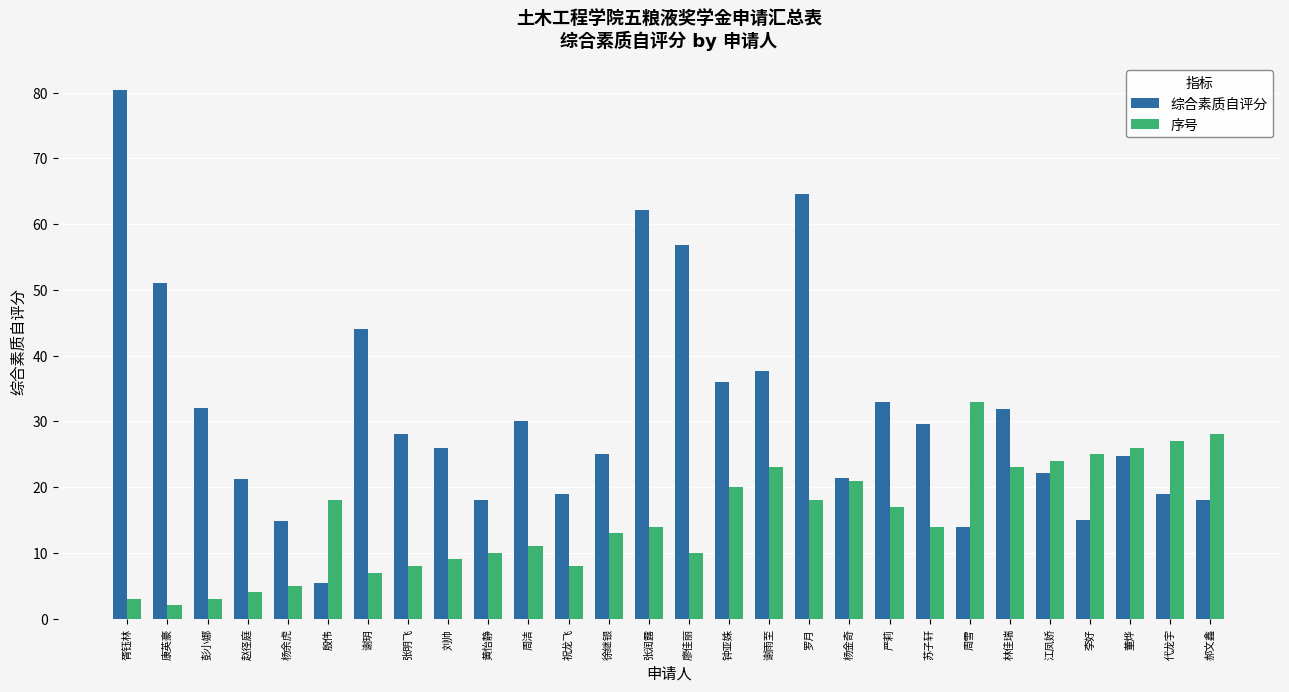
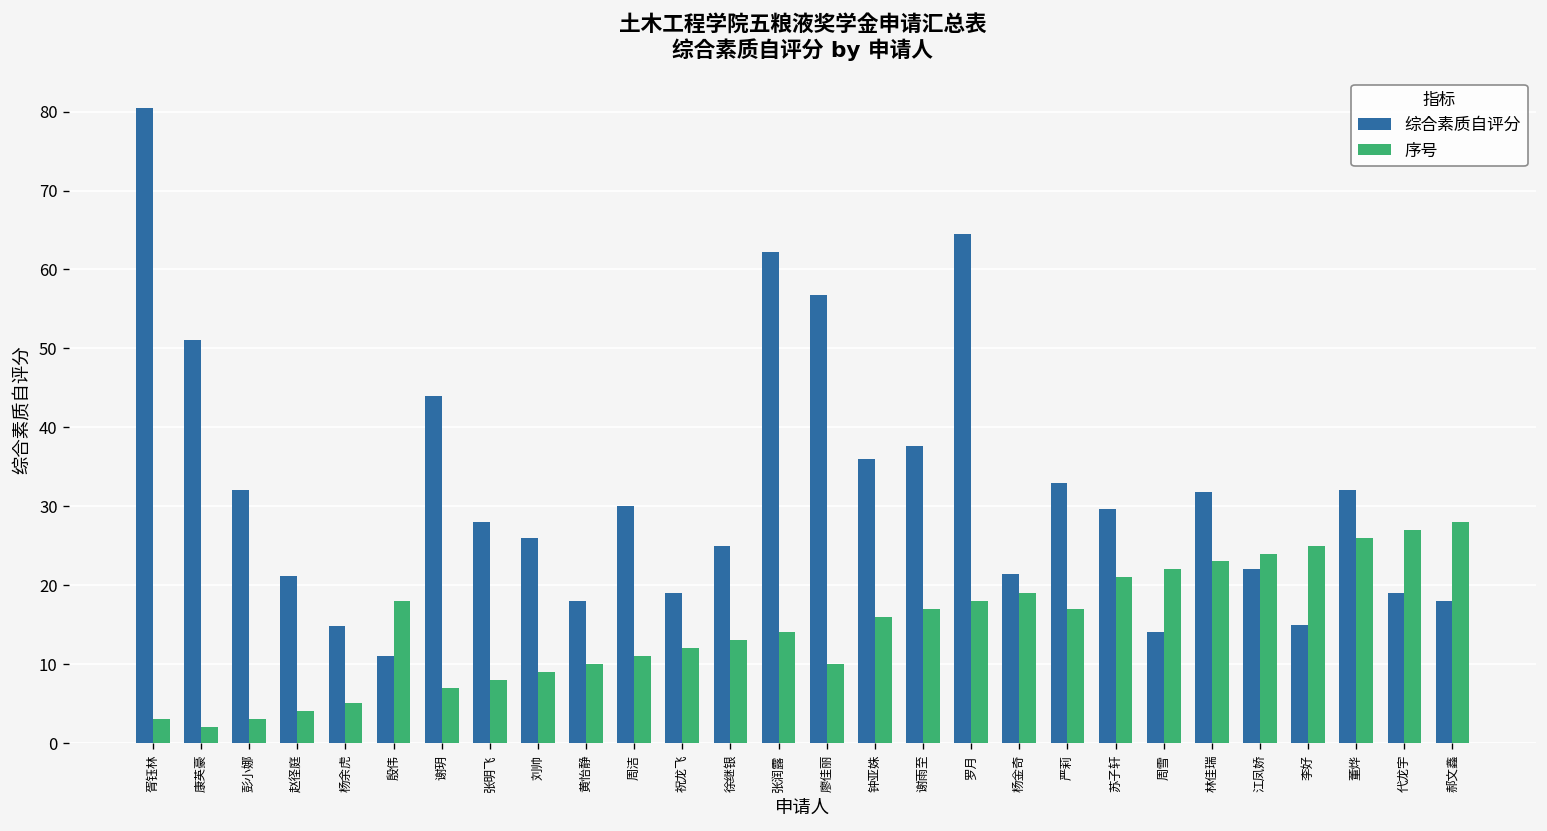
  {
    "综合素质自评分": {
      "胥钰林": 80,
      "康英豪": 51,
      "彭小娜": 32,
      "赵径庭": 21,
      "杨余虎": 15,
-     "殷伟": 5,
+     "殷伟": 11,
      "谢玥": 44,
      "张明飞": 28,
      "刘帅": 26,
      "黄怡静": 18,
      "周洁": 30,
      "祝龙飞": 19,
      "徐继银": 25,
      "张润露": 62,
      "廖佳丽": 57,
      "钟亚姝": 36,
      "谢雨至": 38,
      "罗月": 65,
      "杨金奇": 21,
      "严莉": 33,
      "苏子轩": 30,
      "周雪": 14,
      "林佳瑞": 32,
      "江凤娇": 22,
      "李好": 15,
-     "董烨": 25,
+     "董烨": 32,
      "代龙宇": 19,
      "郝文鑫": 18
    },
    "序号": {
      "胥钰林": 3,
      "康英豪": 2,
      "彭小娜": 3,
      "赵径庭": 4,
      "杨余虎": 5,
      "殷伟": 18,
      "谢玥": 7,
      "张明飞": 8,
      "刘帅": 9,
      "黄怡静": 10,
      "周洁": 11,
-     "祝龙飞": 8,
+     "祝龙飞": 12,
      "徐继银": 13,
      "张润露": 14,
      "廖佳丽": 10,
-     "钟亚姝": 20,
-     "谢雨至": 23,
+     "钟亚姝": 16,
+     "谢雨至": 17,
      "罗月": 18,
-     "杨金奇": 21,
+     "杨金奇": 19,
      "严莉": 17,
-     "苏子轩": 14,
-     "周雪": 33,
+     "苏子轩": 21,
+     "周雪": 22,
      "林佳瑞": 23,
      "江凤娇": 24,
      "李好": 25,
      "董烨": 26,
      "代龙宇": 27,
      "郝文鑫": 28
    }
  }
